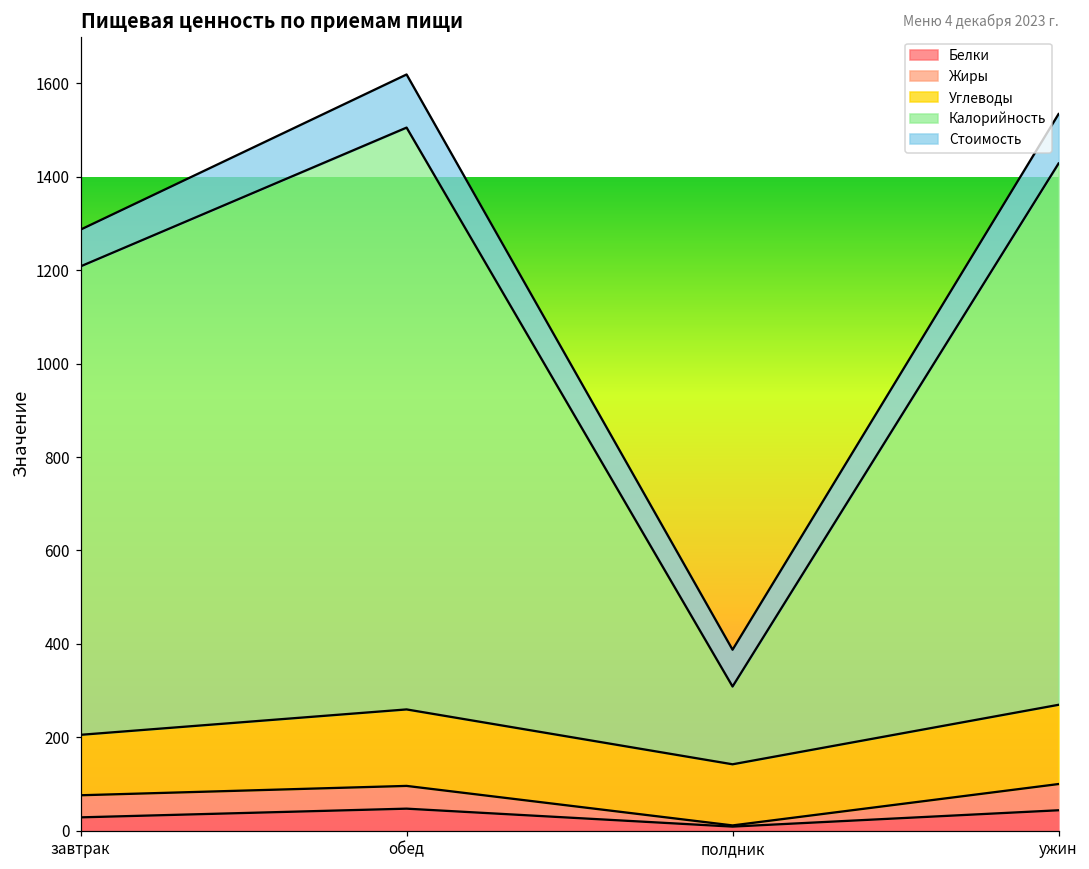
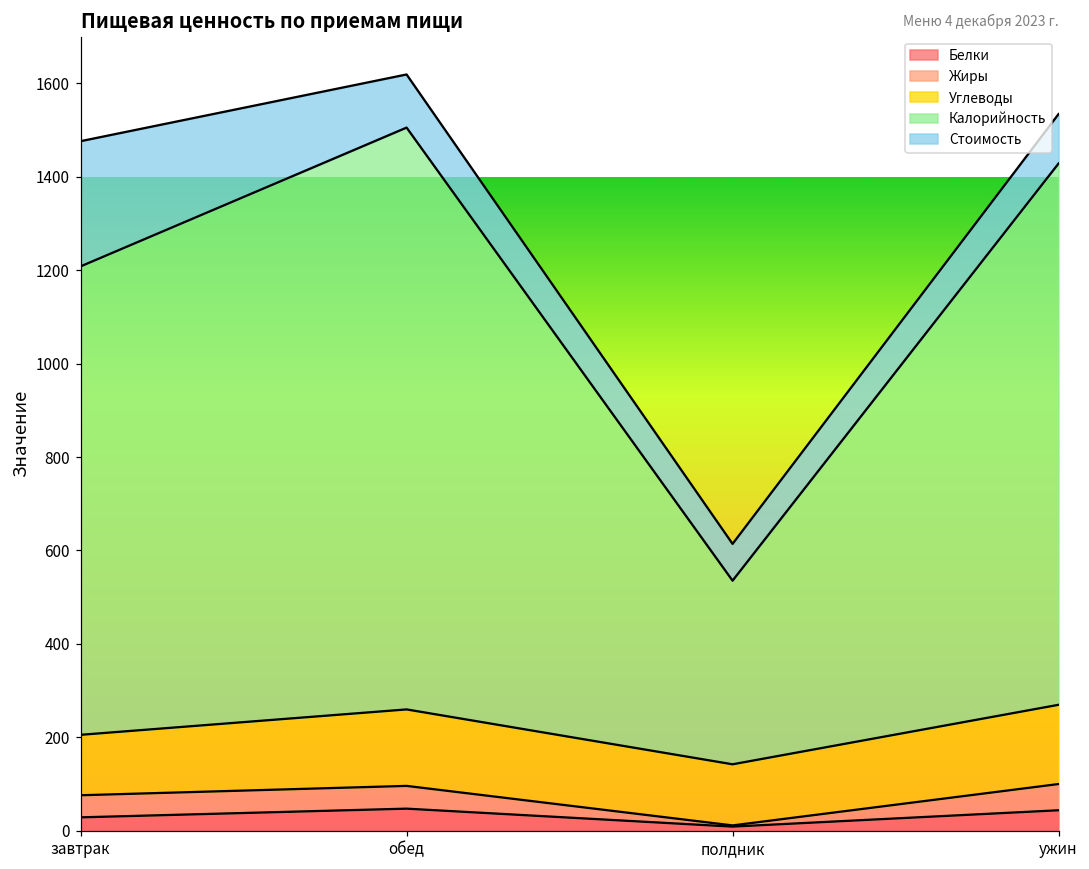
  {
    "Углеводы": {
      "завтрак": 130,
      "обед": 160,
      "полдник": 130,
      "ужин": 170
    },
    "Калорийность": {
      "завтрак": 1000,
      "обед": 1250,
-     "полдник": 170,
+     "полдник": 390,
      "ужин": 1160
    },
    "Стоимость": {
-     "завтрак": 80,
+     "завтрак": 270,
      "обед": 110,
      "полдник": 80,
      "ужин": 110
    }
  }
